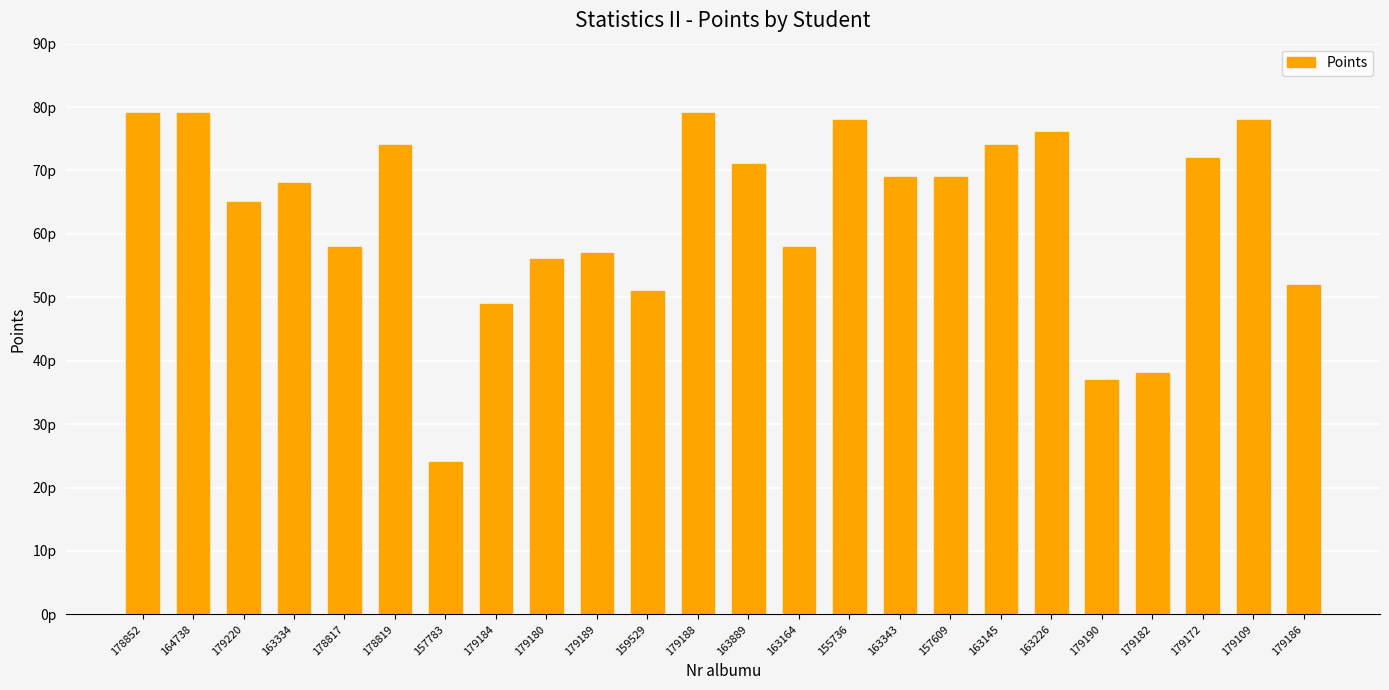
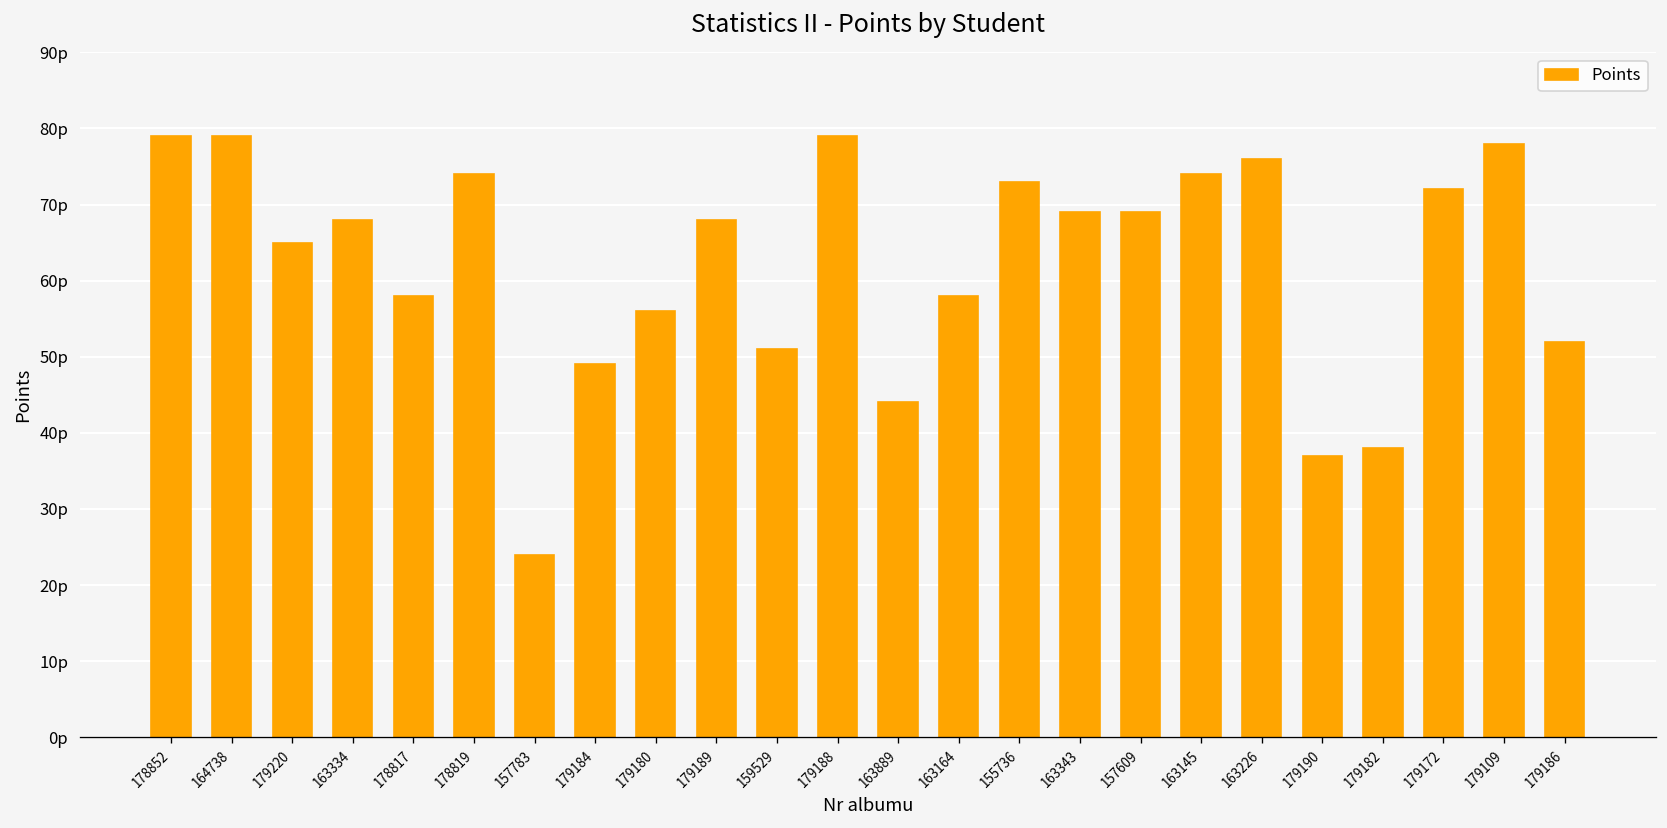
  {
    "178852": "79p",
    "164738": "79p",
    "179220": "65p",
    "163334": "68p",
    "178817": "58p",
    "178819": "74p",
    "157783": "24p",
    "179184": "49p",
    "179180": "56p",
-   "179189": "57p",
+   "179189": "68p",
    "159529": "51p",
    "179188": "79p",
-   "163889": "71p",
+   "163889": "44p",
    "163164": "58p",
-   "155736": "78p",
+   "155736": "73p",
    "163343": "69p",
    "157609": "69p",
    "163145": "74p",
    "163226": "76p",
    "179190": "37p",
    "179182": "38p",
    "179172": "72p",
    "179109": "78p",
    "179186": "52p"
  }
